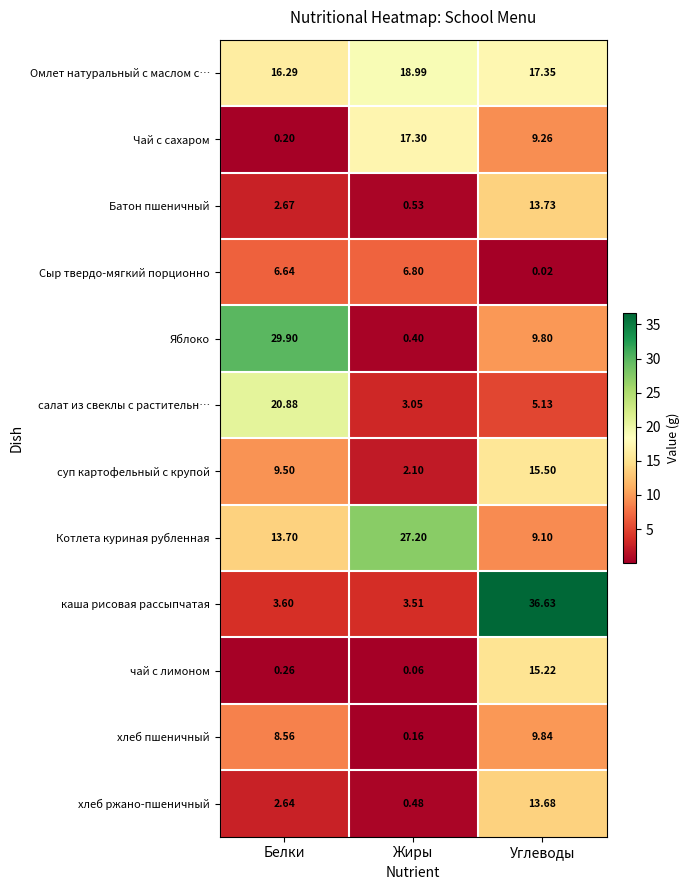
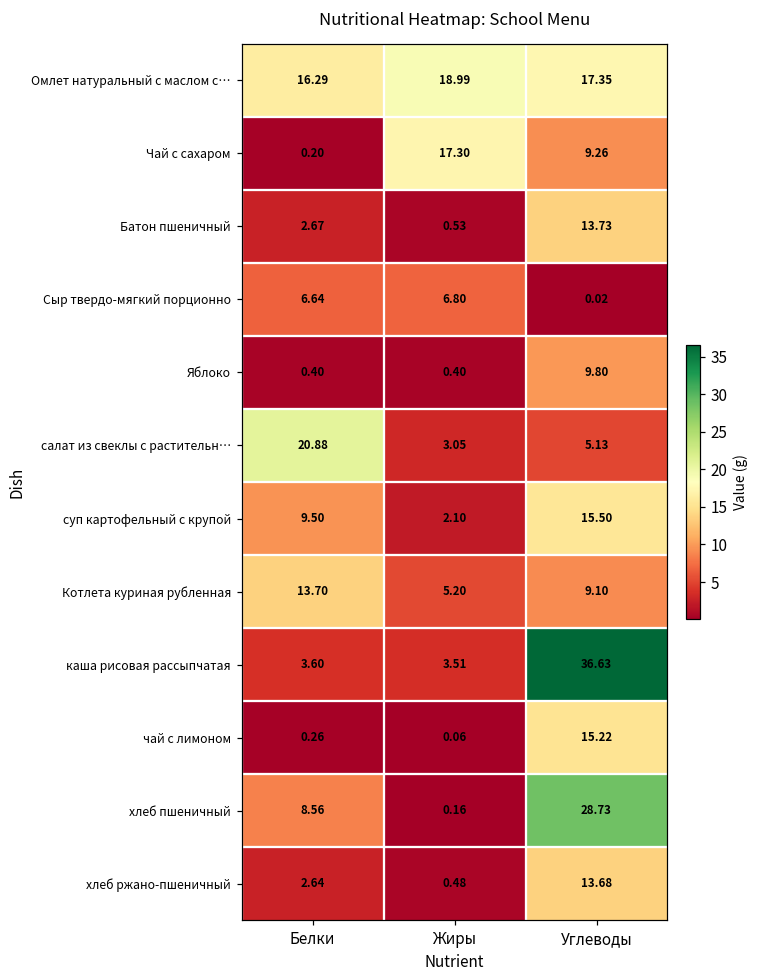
  {
    "Омлет натуральный с маслом с…": {
      "Белки": 16.29,
      "Жиры": 18.99,
      "Углеводы": 17.35
    },
    "Чай с сахаром": {
      "Белки": 0.20,
      "Жиры": 17.30,
      "Углеводы": 9.26
    },
    "Батон пшеничный": {
      "Белки": 2.67,
      "Жиры": 0.53,
      "Углеводы": 13.73
    },
    "Сыр твердо-мягкий порционно": {
      "Белки": 6.64,
      "Жиры": 6.80,
      "Углеводы": 0.02
    },
    "Яблоко": {
-     "Белки": 29.90,
+     "Белки": 0.40,
      "Жиры": 0.40,
      "Углеводы": 9.80
    },
    "салат из свеклы с растительн…": {
      "Белки": 20.88,
      "Жиры": 3.05,
      "Углеводы": 5.13
    },
    "суп картофельный с крупой": {
      "Белки": 9.50,
      "Жиры": 2.10,
      "Углеводы": 15.50
    },
    "Котлета куриная рубленная": {
      "Белки": 13.70,
-     "Жиры": 27.20,
+     "Жиры": 5.20,
      "Углеводы": 9.10
    },
    "каша рисовая рассыпчатая": {
      "Белки": 3.60,
      "Жиры": 3.51,
      "Углеводы": 36.63
    },
    "чай с лимоном": {
      "Белки": 0.26,
      "Жиры": 0.06,
      "Углеводы": 15.22
    },
    "хлеб пшеничный": {
      "Белки": 8.56,
      "Жиры": 0.16,
-     "Углеводы": 9.84
+     "Углеводы": 28.73
    },
    "хлеб ржано-пшеничный": {
      "Белки": 2.64,
      "Жиры": 0.48,
      "Углеводы": 13.68
    }
  }
